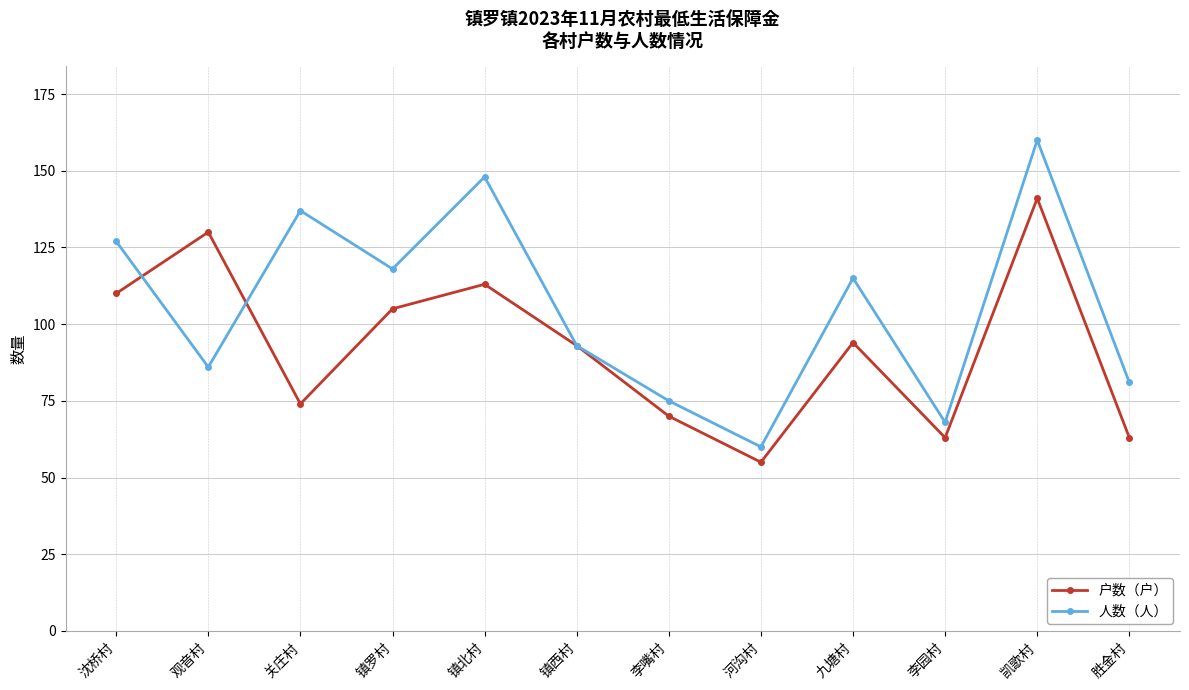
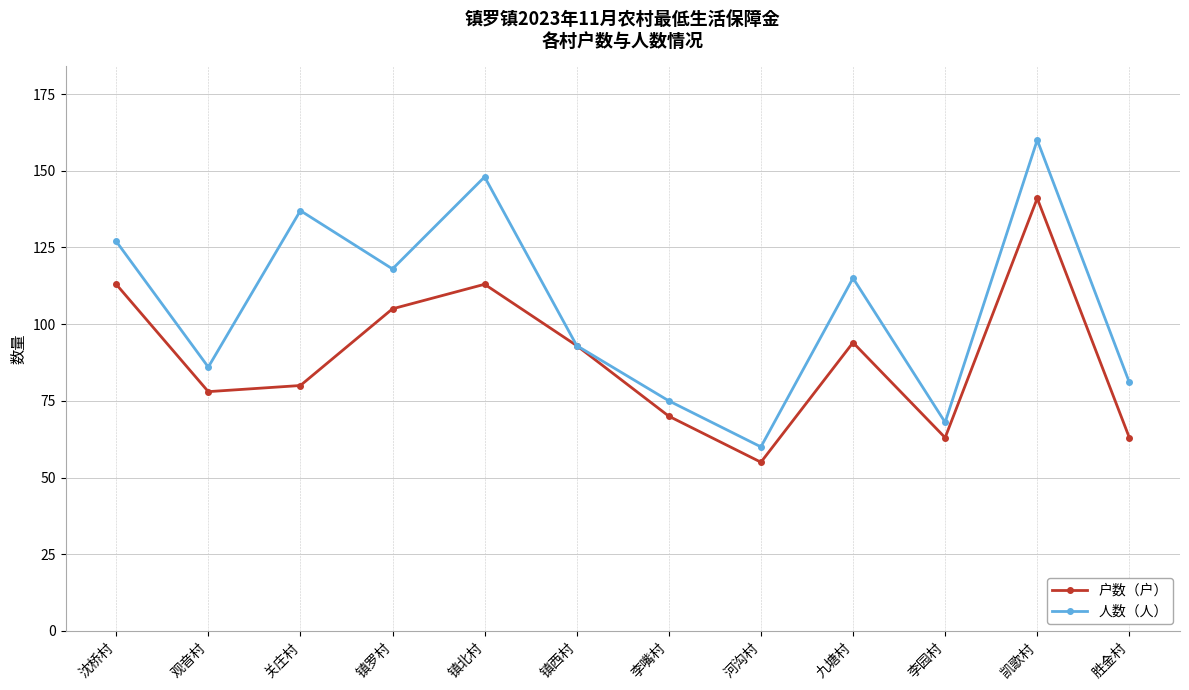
  {
    "户数（户）": {
-     "沈桥村": 110,
-     "观音村": 130,
-     "关庄村": 74,
+     "沈桥村": 113,
+     "观音村": 78,
+     "关庄村": 80,
      "镇罗村": 105,
      "镇北村": 113,
      "李嘴村": 70,
      "河沟村": 55,
      "九塘村": 94,
      "李园村": 63,
      "凯歌村": 141,
      "胜金村": 63
    },
    "人数（人）": {
      "沈桥村": 127,
      "观音村": 86,
      "关庄村": 137,
      "镇罗村": 118,
      "镇北村": 148,
      "李嘴村": 75,
      "河沟村": 60,
      "九塘村": 115,
      "李园村": 68,
      "凯歌村": 160,
      "胜金村": 81
    }
  }
